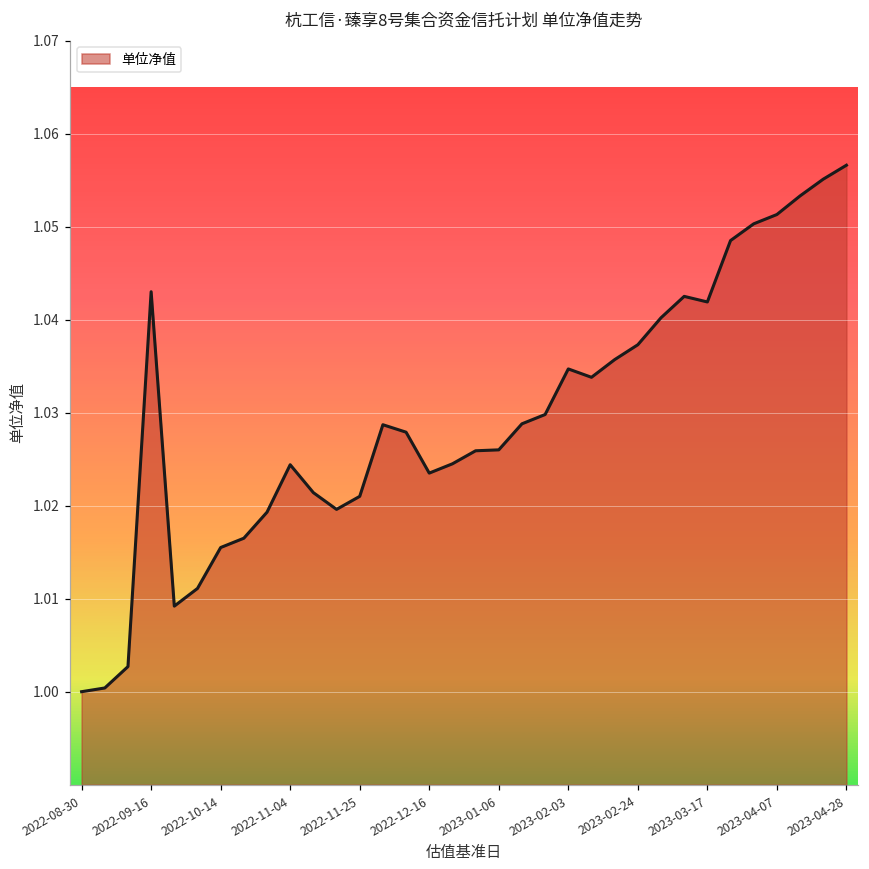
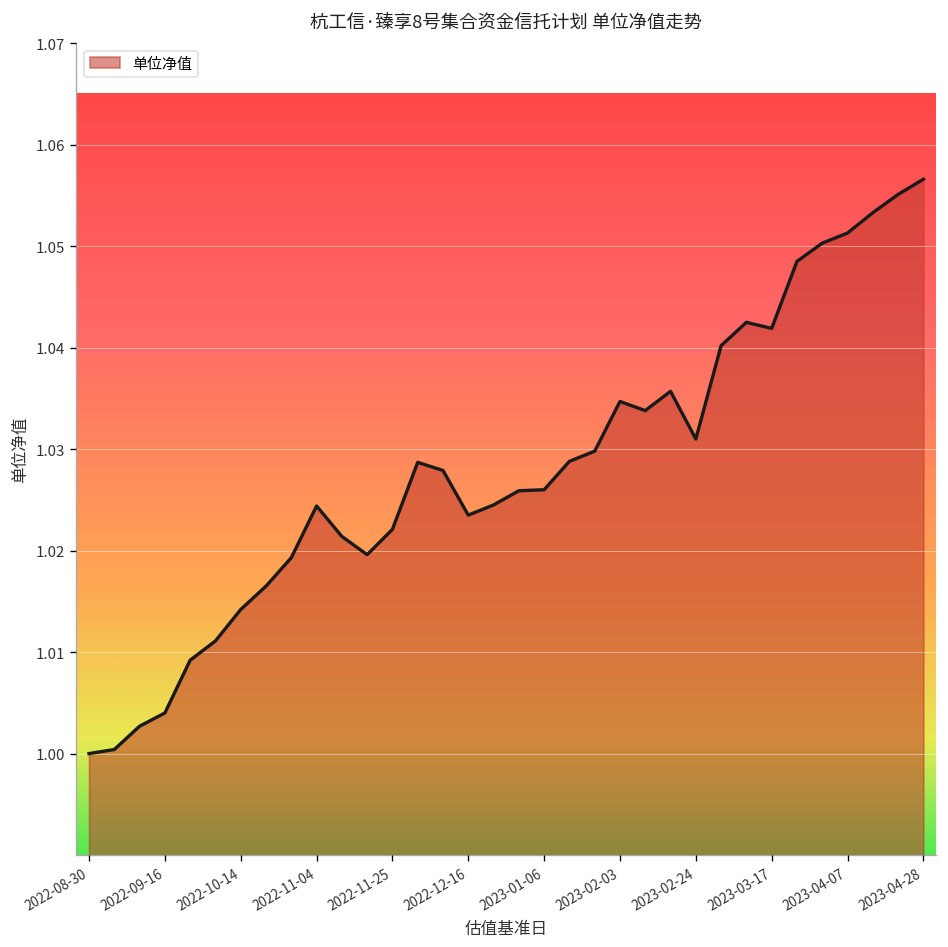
  {
    "2022-08-30": 1.000,
-   "2022-09-16": 1.043,
-   "2022-10-14": 1.016,
+   "2022-09-16": 1.004,
+   "2022-10-14": 1.014,
    "2022-11-04": 1.024,
-   "2022-11-25": 1.021,
+   "2022-11-25": 1.022,
    "2022-12-16": 1.024,
    "2023-01-06": 1.026,
    "2023-02-03": 1.035,
-   "2023-02-24": 1.037,
+   "2023-02-24": 1.031,
    "2023-03-17": 1.042,
    "2023-04-07": 1.051,
    "2023-04-28": 1.057
  }
